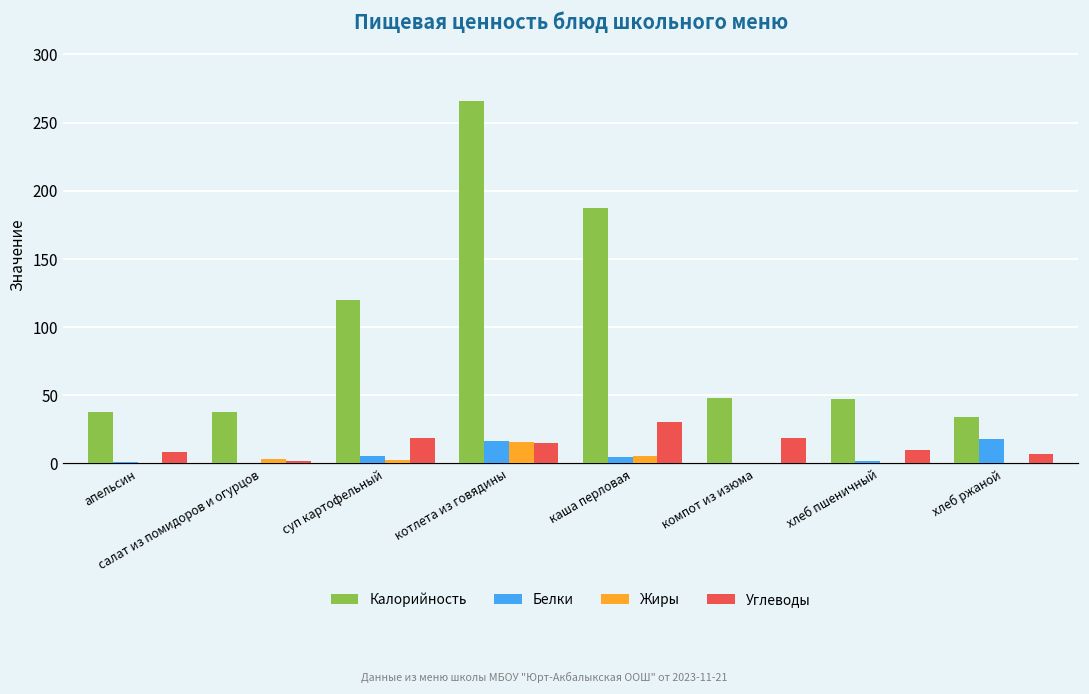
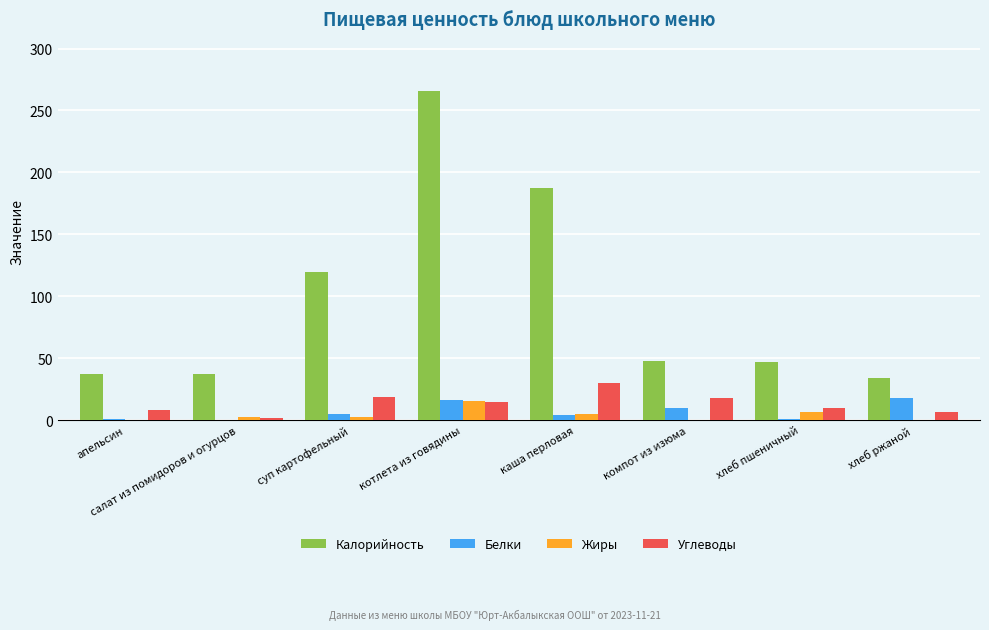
  {
    "Калорийность": {
      "апельсин": 38,
      "салат из помидоров и огурцов": 38,
      "суп картофельный": 120,
      "котлета из говядины": 266,
      "каша перловая": 187,
      "компот из изюма": 48,
      "хлеб пшеничный": 47,
      "хлеб ржаной": 34
    },
    "Белки": {
      "суп картофельный": 5,
      "котлета из говядины": 16,
      "каша перловая": 4,
-     "компот из изюма": 0,
+     "компот из изюма": 10,
      "хлеб ржаной": 18
    },
    "Жиры": {
      "салат из помидоров и огурцов": 3,
      "суп картофельный": 3,
      "котлета из говядины": 16,
      "каша перловая": 5,
-     "хлеб пшеничный": 0
+     "хлеб пшеничный": 7
    },
    "Углеводы": {
      "апельсин": 8,
      "суп картофельный": 19,
      "котлета из говядины": 15,
      "каша перловая": 31,
      "компот из изюма": 18,
      "хлеб пшеничный": 10,
      "хлеб ржаной": 7
    }
  }
